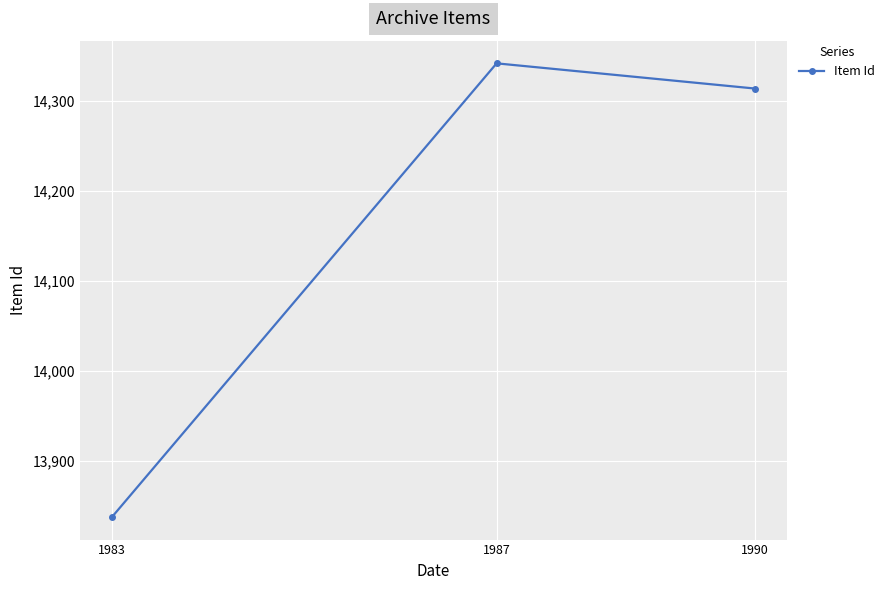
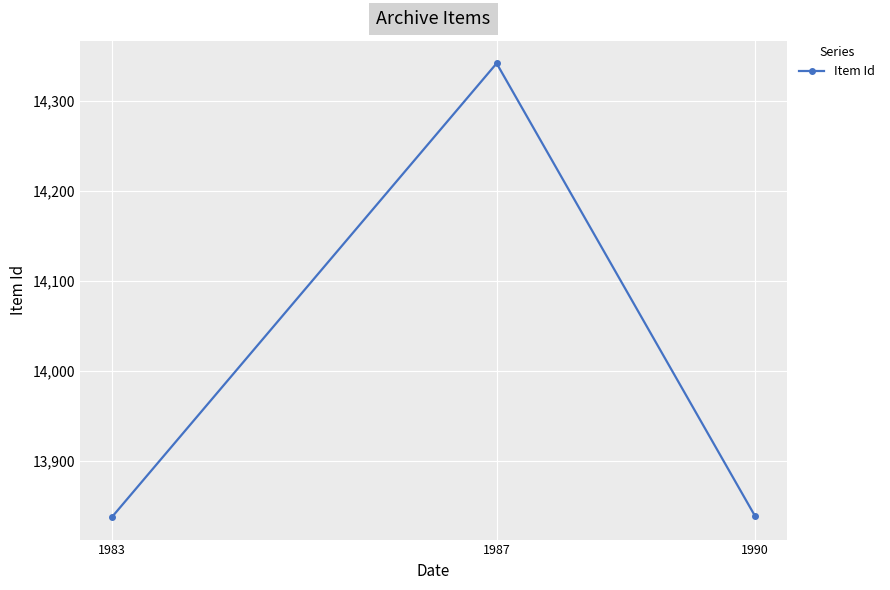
  {
    "1983": "13,840",
    "1987": "14,340",
-   "1990": "14,310"
+   "1990": "13,840"
  }
